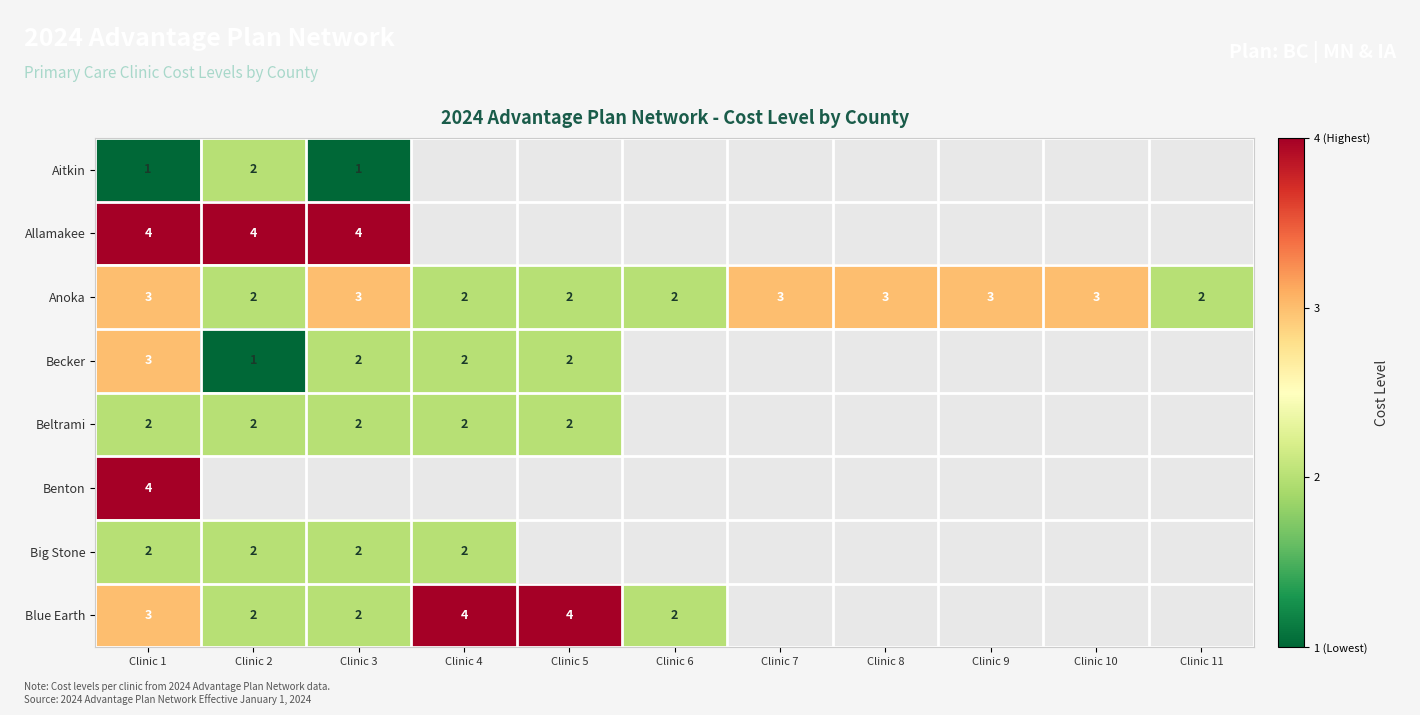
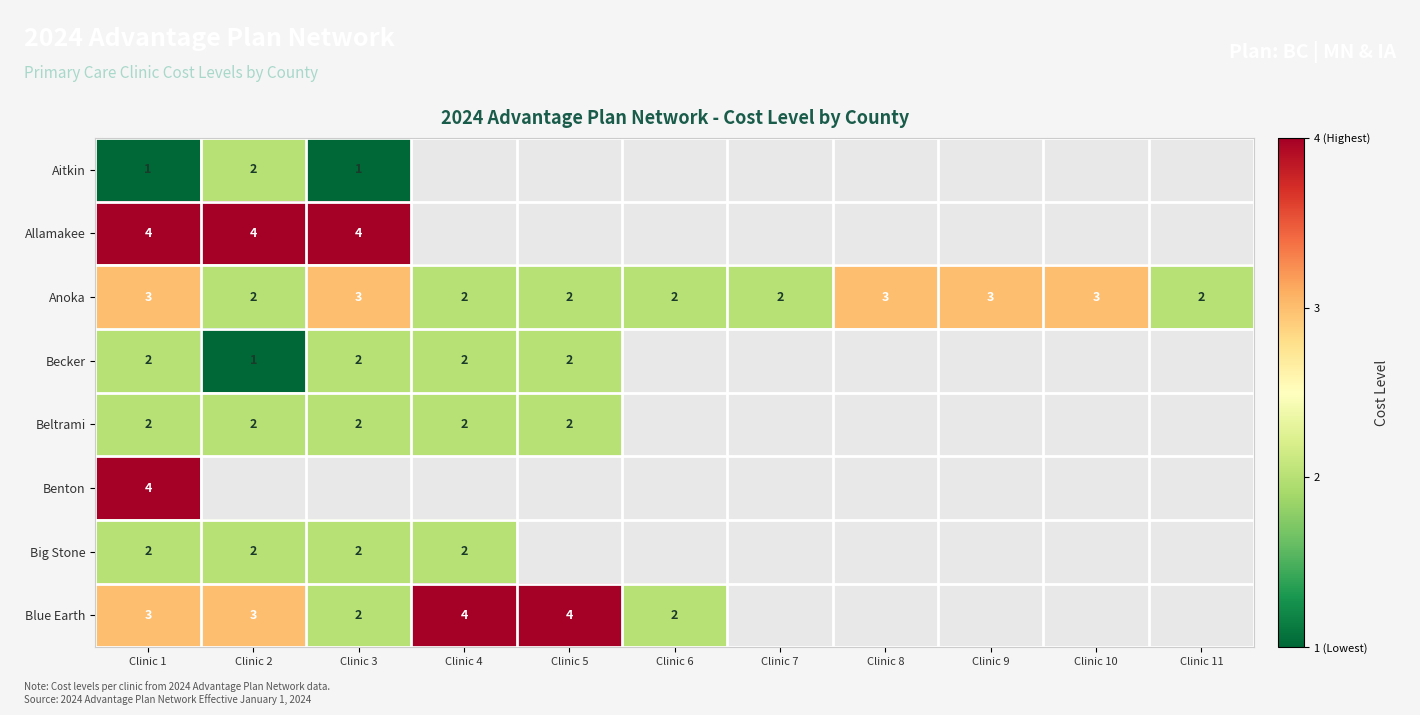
  {
    "Aitkin": {
      "Clinic 2": 2
    },
    "Allamakee": {
      "Clinic 1": 4,
      "Clinic 2": 4,
      "Clinic 3": 4
    },
    "Anoka": {
      "Clinic 1": 3,
      "Clinic 2": 2,
      "Clinic 3": 3,
      "Clinic 4": 2,
      "Clinic 5": 2,
      "Clinic 6": 2,
-     "Clinic 7": 3,
+     "Clinic 7": 2,
      "Clinic 8": 3,
      "Clinic 9": 3,
      "Clinic 10": 3,
      "Clinic 11": 2
    },
    "Becker": {
-     "Clinic 1": 3,
+     "Clinic 1": 2,
      "Clinic 3": 2,
      "Clinic 4": 2,
      "Clinic 5": 2
    },
    "Beltrami": {
      "Clinic 1": 2,
      "Clinic 2": 2,
      "Clinic 3": 2,
      "Clinic 4": 2,
      "Clinic 5": 2
    },
    "Benton": {
      "Clinic 1": 4
    },
    "Big Stone": {
      "Clinic 1": 2,
      "Clinic 2": 2,
      "Clinic 3": 2,
      "Clinic 4": 2
    },
    "Blue Earth": {
      "Clinic 1": 3,
-     "Clinic 2": 2,
+     "Clinic 2": 3,
      "Clinic 3": 2,
      "Clinic 4": 4,
      "Clinic 5": 4,
      "Clinic 6": 2
    }
  }
